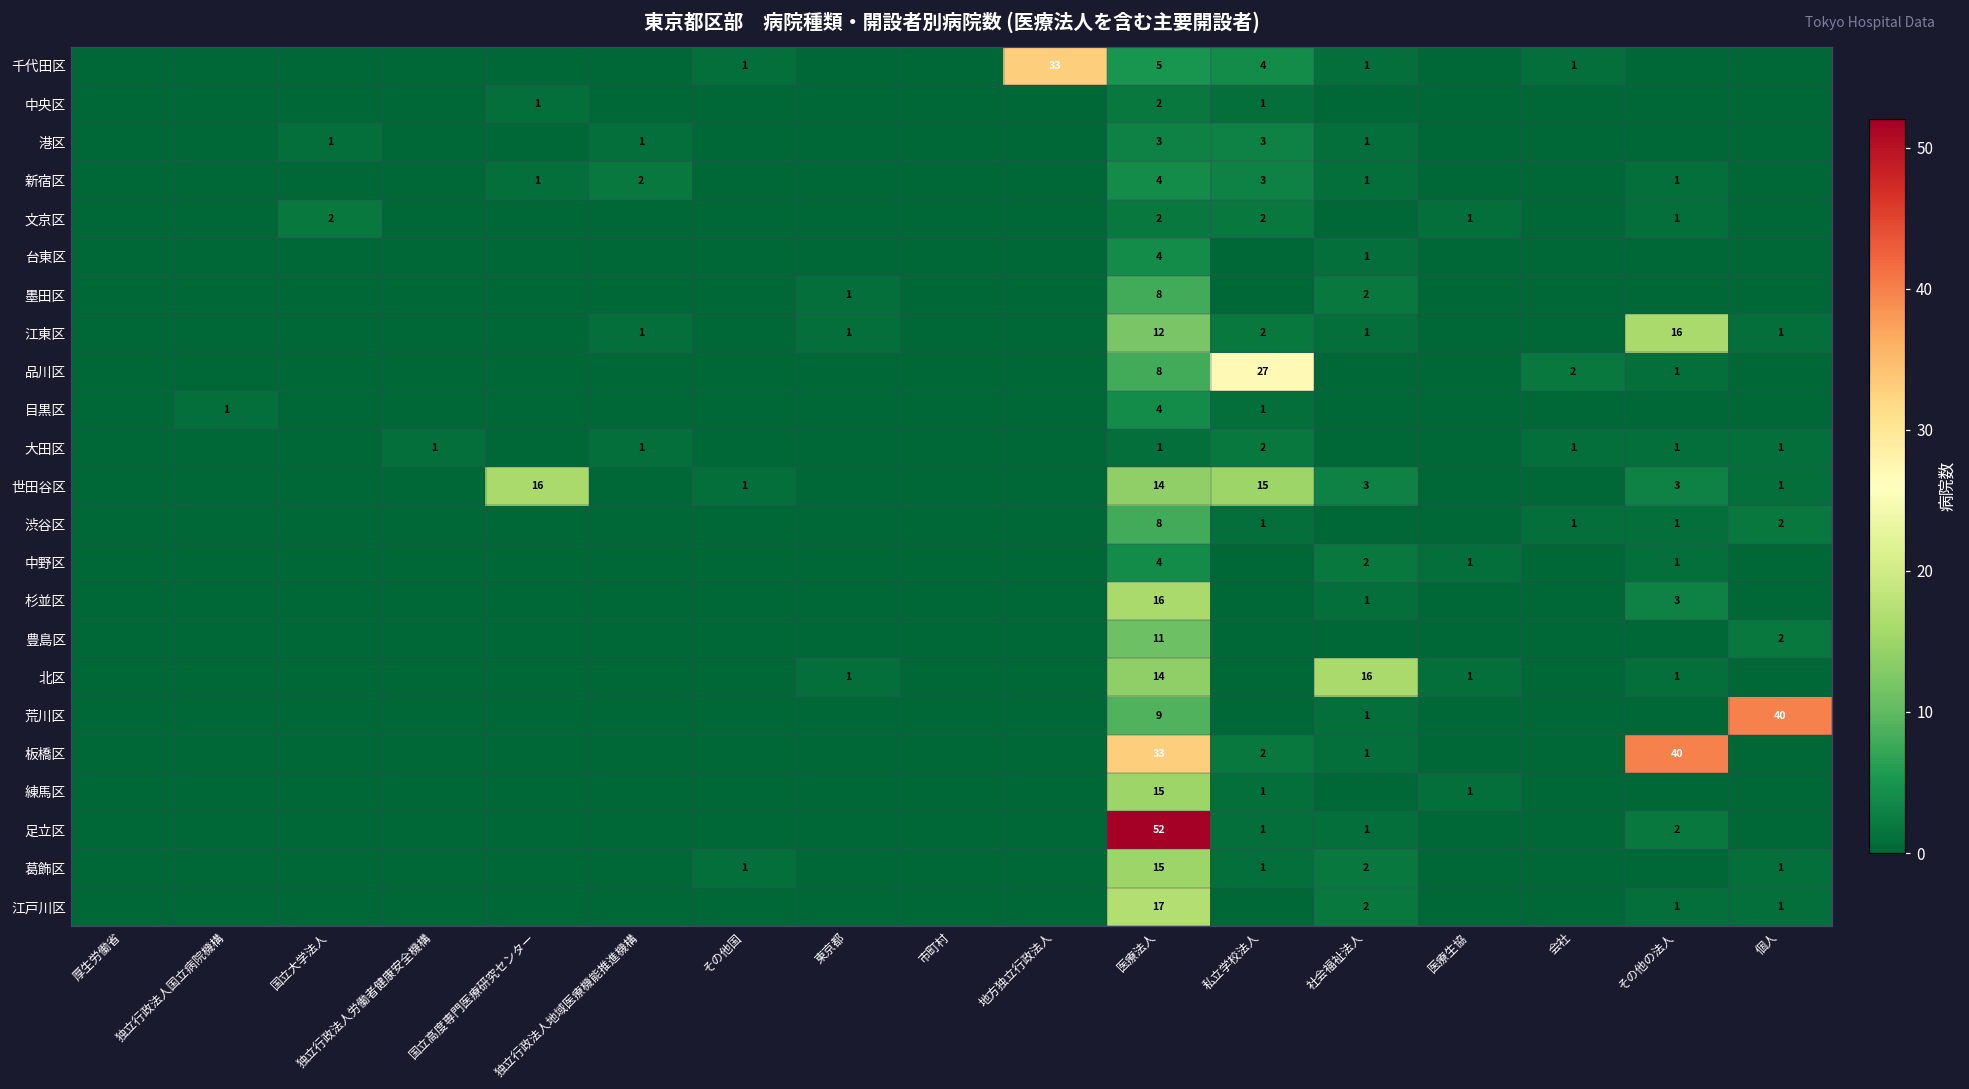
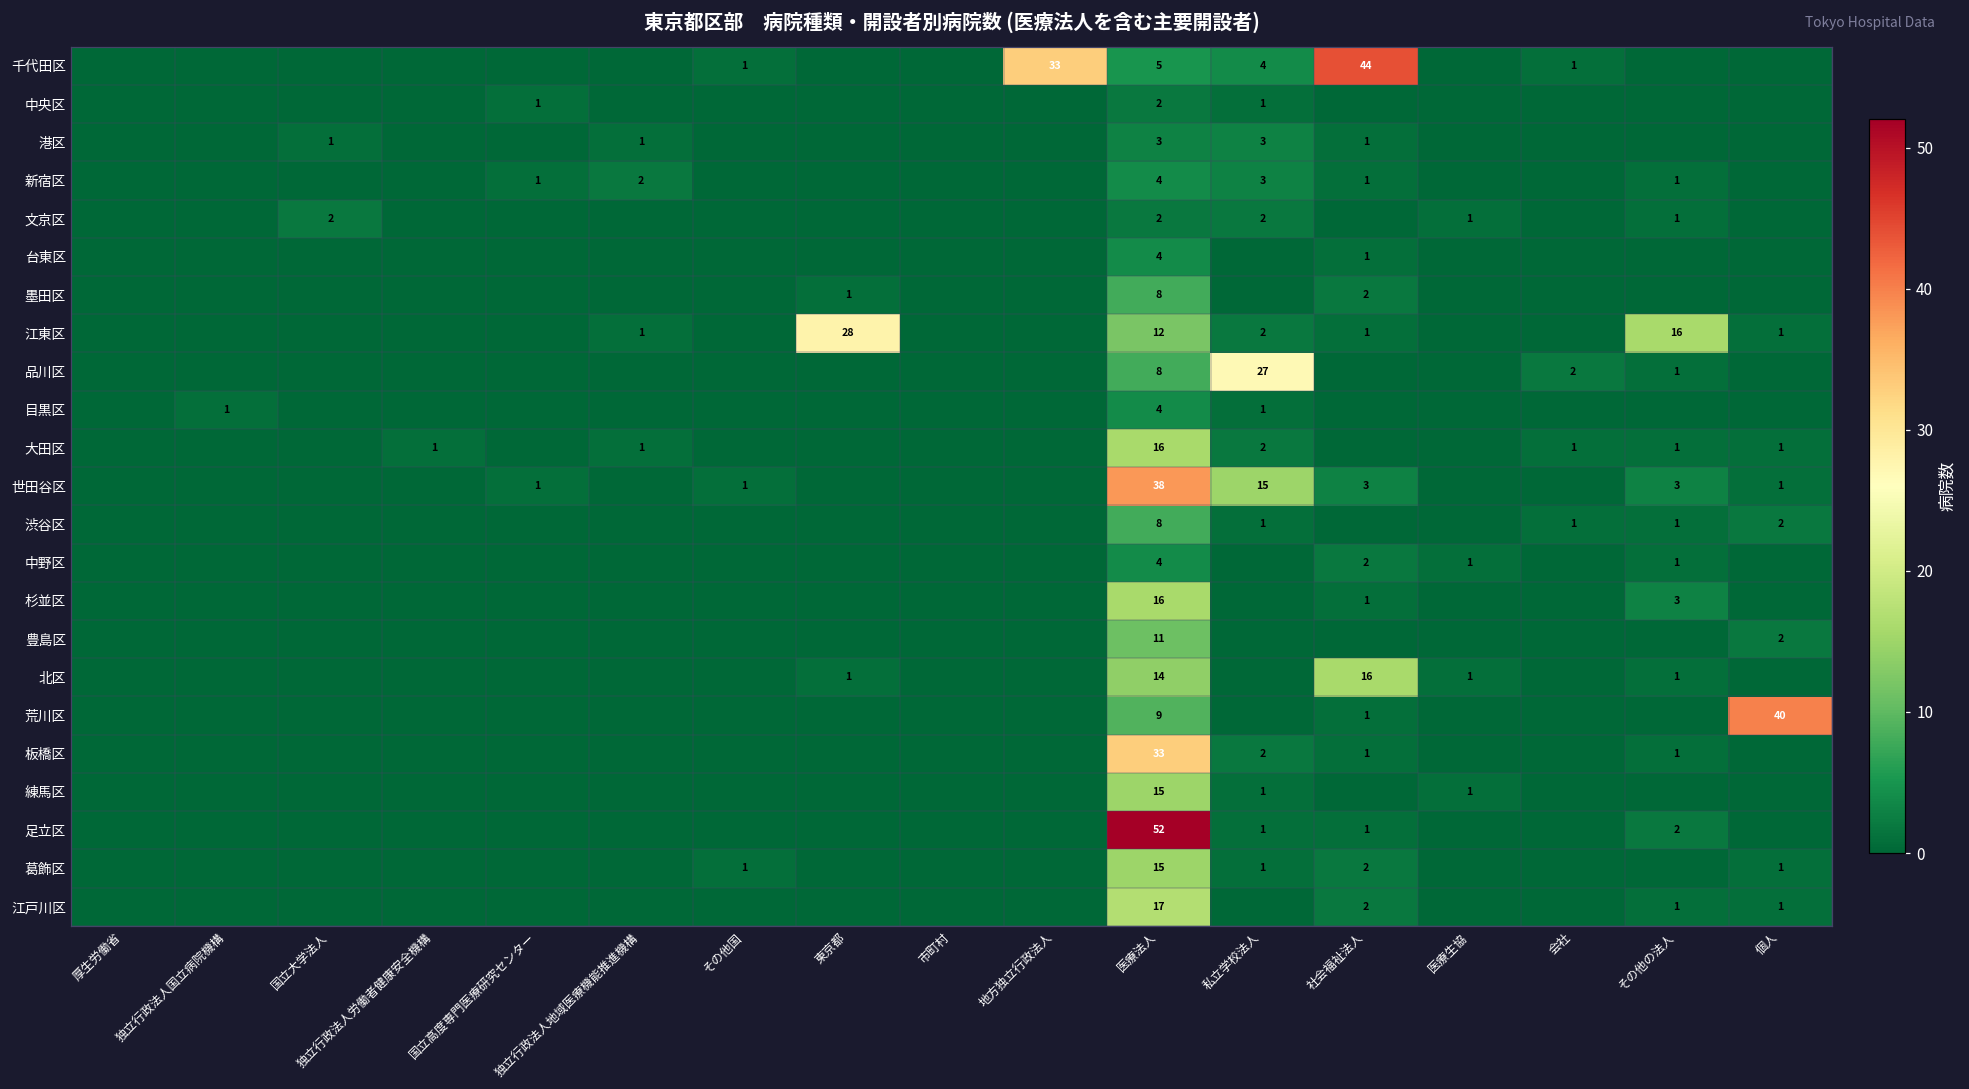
  {
    "千代田区": {
      "その他国": 1,
      "地方独立行政法人": 33,
      "医療法人": 5,
      "私立学校法人": 4,
-     "社会福祉法人": 1,
+     "社会福祉法人": 44,
      "会社": 1
    },
    "中央区": {
      "国立高度専門医療研究センター": 1,
      "医療法人": 2,
      "私立学校法人": 1
    },
    "港区": {
      "国立大学法人": 1,
      "独立行政法人地域医療機能推進機構": 1,
      "医療法人": 3,
      "私立学校法人": 3,
      "社会福祉法人": 1
    },
    "新宿区": {
      "国立高度専門医療研究センター": 1,
      "独立行政法人地域医療機能推進機構": 2,
      "医療法人": 4,
      "私立学校法人": 3,
      "社会福祉法人": 1,
      "その他の法人": 1
    },
    "文京区": {
      "国立大学法人": 2,
      "医療法人": 2,
      "私立学校法人": 2,
      "医療生協": 1,
      "その他の法人": 1
    },
    "台東区": {
      "医療法人": 4,
      "社会福祉法人": 1
    },
    "墨田区": {
      "東京都": 1,
      "医療法人": 8,
      "社会福祉法人": 2
    },
    "江東区": {
      "独立行政法人地域医療機能推進機構": 1,
-     "東京都": 1,
+     "東京都": 28,
      "医療法人": 12,
      "私立学校法人": 2,
      "社会福祉法人": 1,
      "その他の法人": 16,
      "個人": 1
    },
    "品川区": {
      "医療法人": 8,
      "私立学校法人": 27,
      "会社": 2,
      "その他の法人": 1
    },
    "目黒区": {
      "独立行政法人国立病院機構": 1,
      "医療法人": 4,
      "私立学校法人": 1
    },
    "大田区": {
      "独立行政法人労働者健康安全機構": 1,
      "独立行政法人地域医療機能推進機構": 1,
-     "医療法人": 1,
+     "医療法人": 16,
      "私立学校法人": 2,
      "会社": 1,
      "その他の法人": 1,
      "個人": 1
    },
    "世田谷区": {
-     "国立高度専門医療研究センター": 16,
+     "国立高度専門医療研究センター": 1,
      "その他国": 1,
-     "医療法人": 14,
+     "医療法人": 38,
      "私立学校法人": 15,
      "社会福祉法人": 3,
      "その他の法人": 3,
      "個人": 1
    },
    "渋谷区": {
      "医療法人": 8,
      "私立学校法人": 1,
      "会社": 1,
      "その他の法人": 1,
      "個人": 2
    },
    "中野区": {
      "医療法人": 4,
      "社会福祉法人": 2,
      "医療生協": 1,
      "その他の法人": 1
    },
    "杉並区": {
      "医療法人": 16,
      "社会福祉法人": 1,
      "その他の法人": 3
    },
    "豊島区": {
      "医療法人": 11,
      "個人": 2
    },
    "北区": {
      "東京都": 1,
      "医療法人": 14,
      "社会福祉法人": 16,
      "医療生協": 1,
      "その他の法人": 1
    },
    "荒川区": {
      "医療法人": 9,
      "社会福祉法人": 1,
      "個人": 40
    },
    "板橋区": {
      "医療法人": 33,
      "私立学校法人": 2,
      "社会福祉法人": 1,
-     "その他の法人": 40
+     "その他の法人": 1
    },
    "練馬区": {
      "医療法人": 15,
      "私立学校法人": 1,
      "医療生協": 1
    },
    "足立区": {
      "医療法人": 52,
      "私立学校法人": 1,
      "社会福祉法人": 1,
      "その他の法人": 2
    },
    "葛飾区": {
      "その他国": 1,
      "医療法人": 15,
      "私立学校法人": 1,
      "社会福祉法人": 2,
      "個人": 1
    },
    "江戸川区": {
      "医療法人": 17,
      "社会福祉法人": 2,
      "その他の法人": 1,
      "個人": 1
    }
  }
